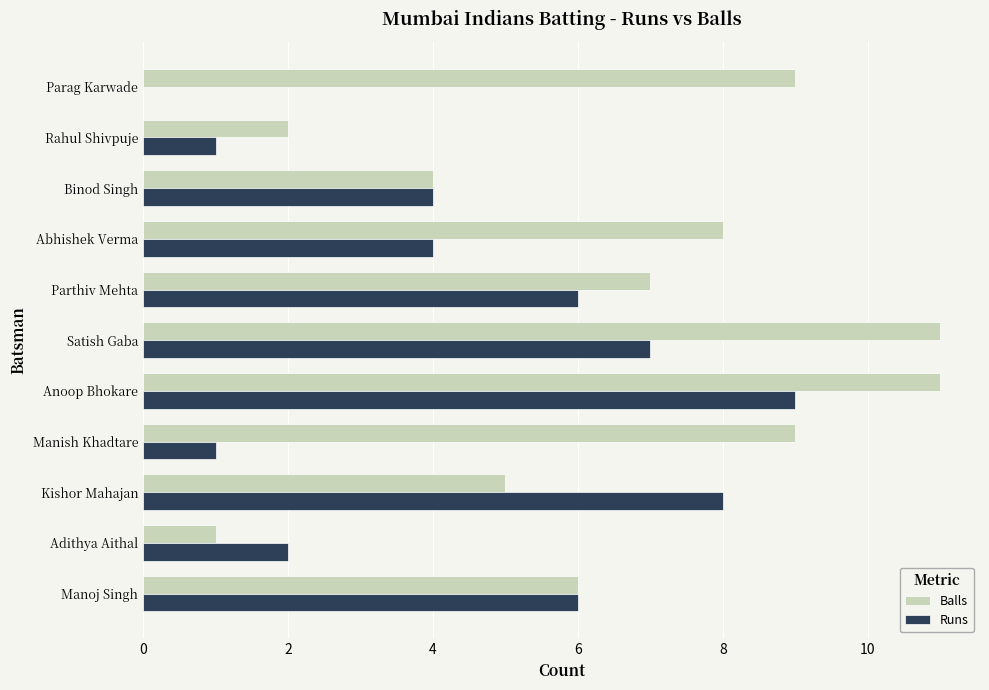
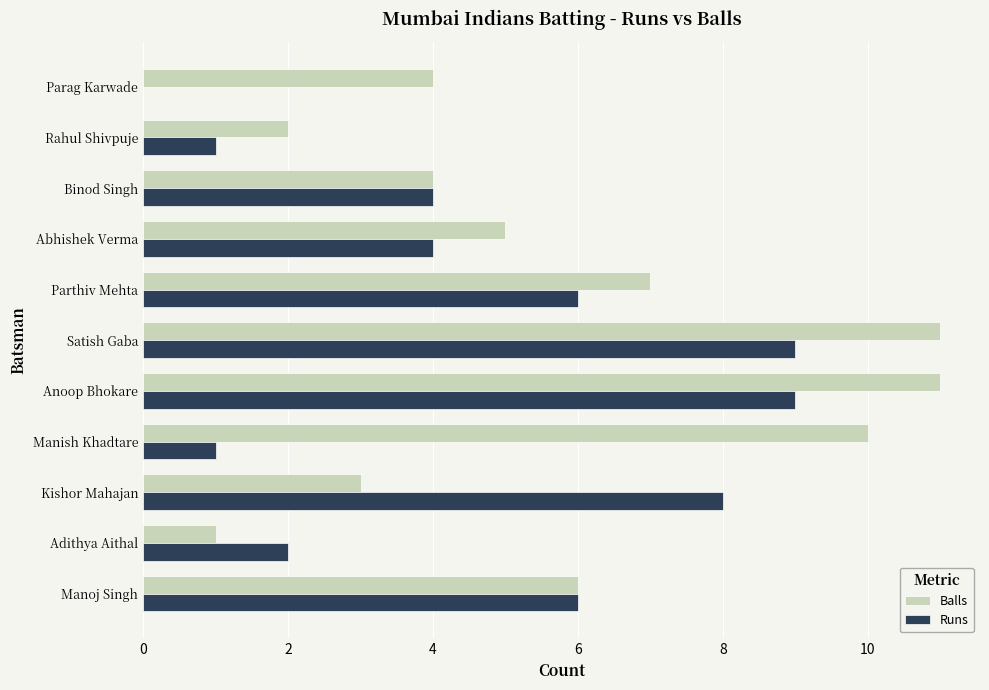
  {
    "Balls": {
-     "Parag Karwade": 9,
+     "Parag Karwade": 4,
      "Rahul Shivpuje": 2,
      "Binod Singh": 4,
-     "Abhishek Verma": 8,
+     "Abhishek Verma": 5,
      "Parthiv Mehta": 7,
      "Satish Gaba": 11,
      "Anoop Bhokare": 11,
-     "Manish Khadtare": 9,
-     "Kishor Mahajan": 5,
+     "Manish Khadtare": 10,
+     "Kishor Mahajan": 3,
      "Adithya Aithal": 1,
      "Manoj Singh": 6
    },
    "Runs": {
      "Parag Karwade": 0,
      "Rahul Shivpuje": 1,
      "Binod Singh": 4,
      "Abhishek Verma": 4,
      "Parthiv Mehta": 6,
-     "Satish Gaba": 7,
+     "Satish Gaba": 9,
      "Anoop Bhokare": 9,
      "Manish Khadtare": 1,
      "Kishor Mahajan": 8,
      "Adithya Aithal": 2,
      "Manoj Singh": 6
    }
  }
